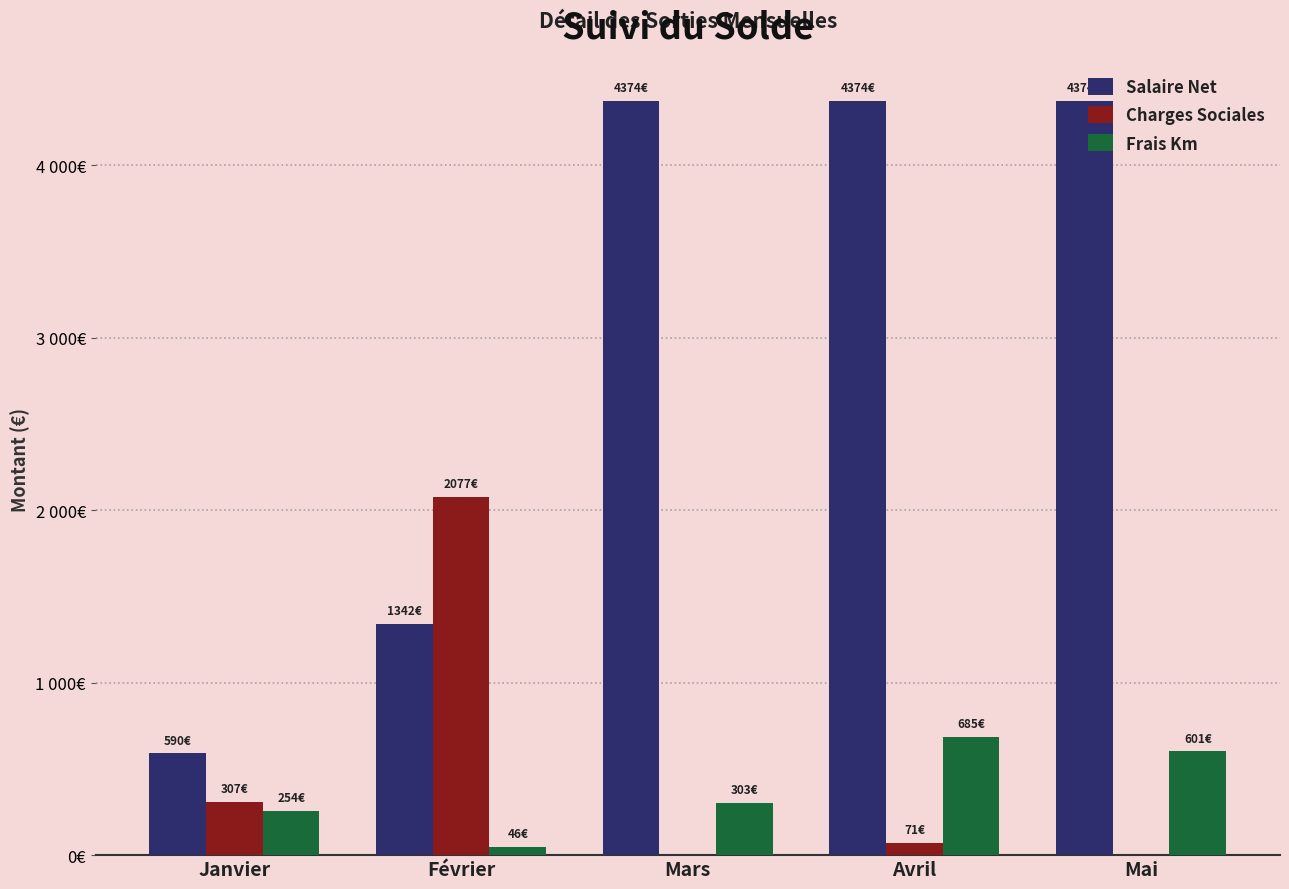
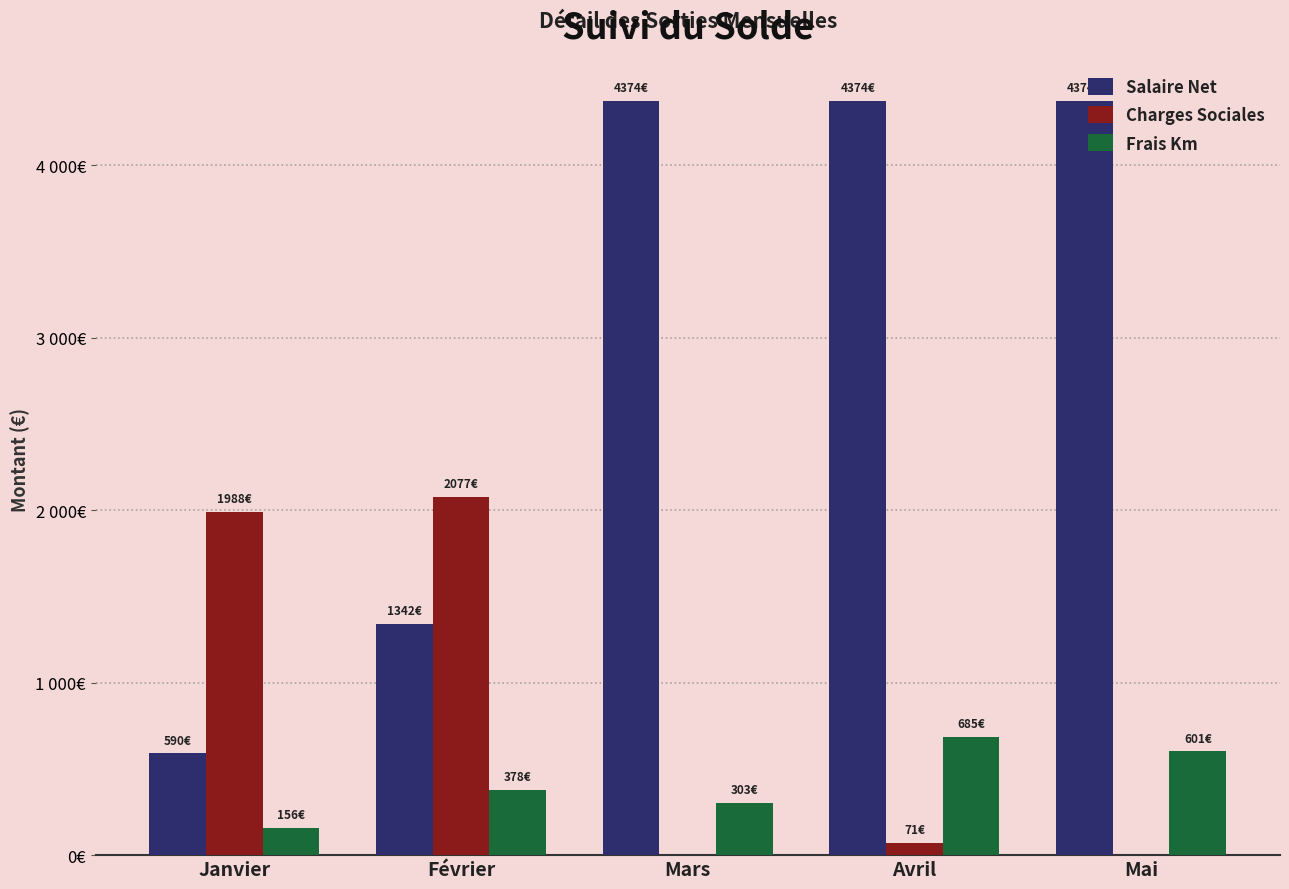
  {
    "Salaire Net": {
      "Janvier": "590€",
      "Février": "1342€",
      "Mars": "4374€",
      "Avril": "4374€",
      "Mai": "4374€"
    },
    "Charges Sociales": {
-     "Janvier": "307€",
+     "Janvier": "1988€",
      "Février": "2077€",
      "Avril": "71€"
    },
    "Frais Km": {
-     "Janvier": "254€",
-     "Février": "46€",
+     "Janvier": "156€",
+     "Février": "378€",
      "Mars": "303€",
      "Avril": "685€",
      "Mai": "601€"
    }
  }
